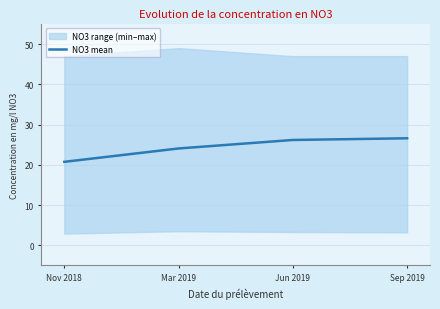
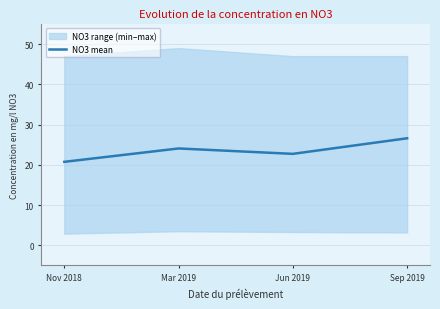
  {
    "NO3 mean": {
      "Nov 2018": 21,
      "Mar 2019": 24,
-     "Jun 2019": 26,
+     "Jun 2019": 23,
      "Sep 2019": 27
    }
  }
